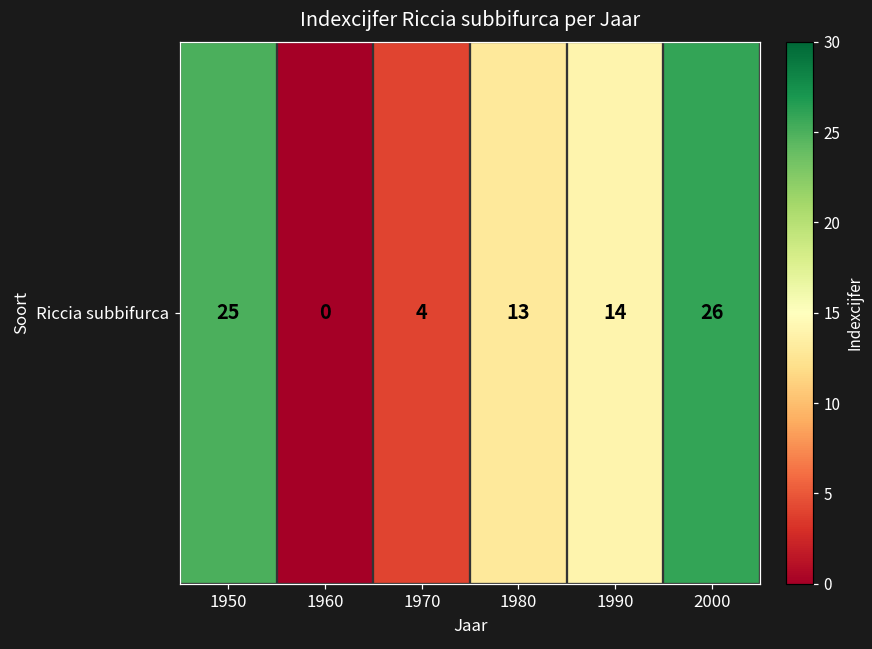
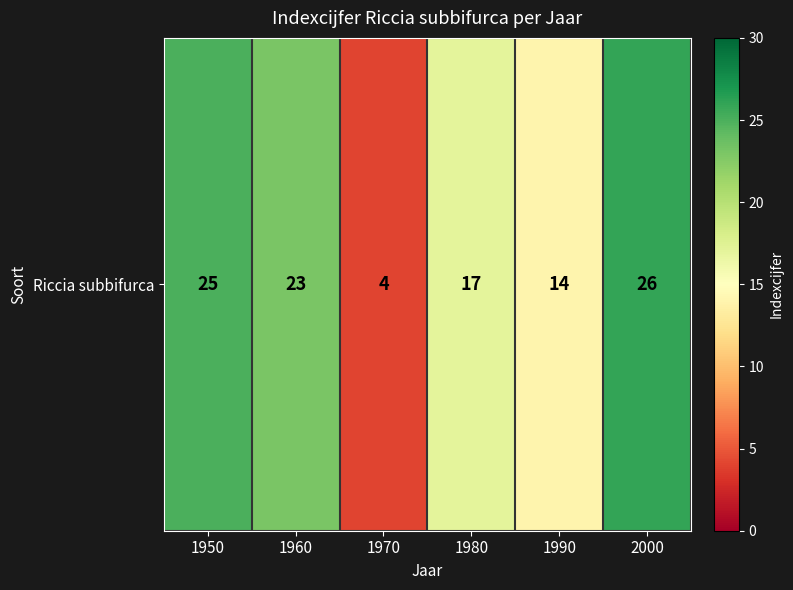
  {
    "Riccia subbifurca": {
      "1950": 25,
-     "1960": 0,
+     "1960": 23,
      "1970": 4,
-     "1980": 13,
+     "1980": 17,
      "1990": 14,
      "2000": 26
    }
  }
